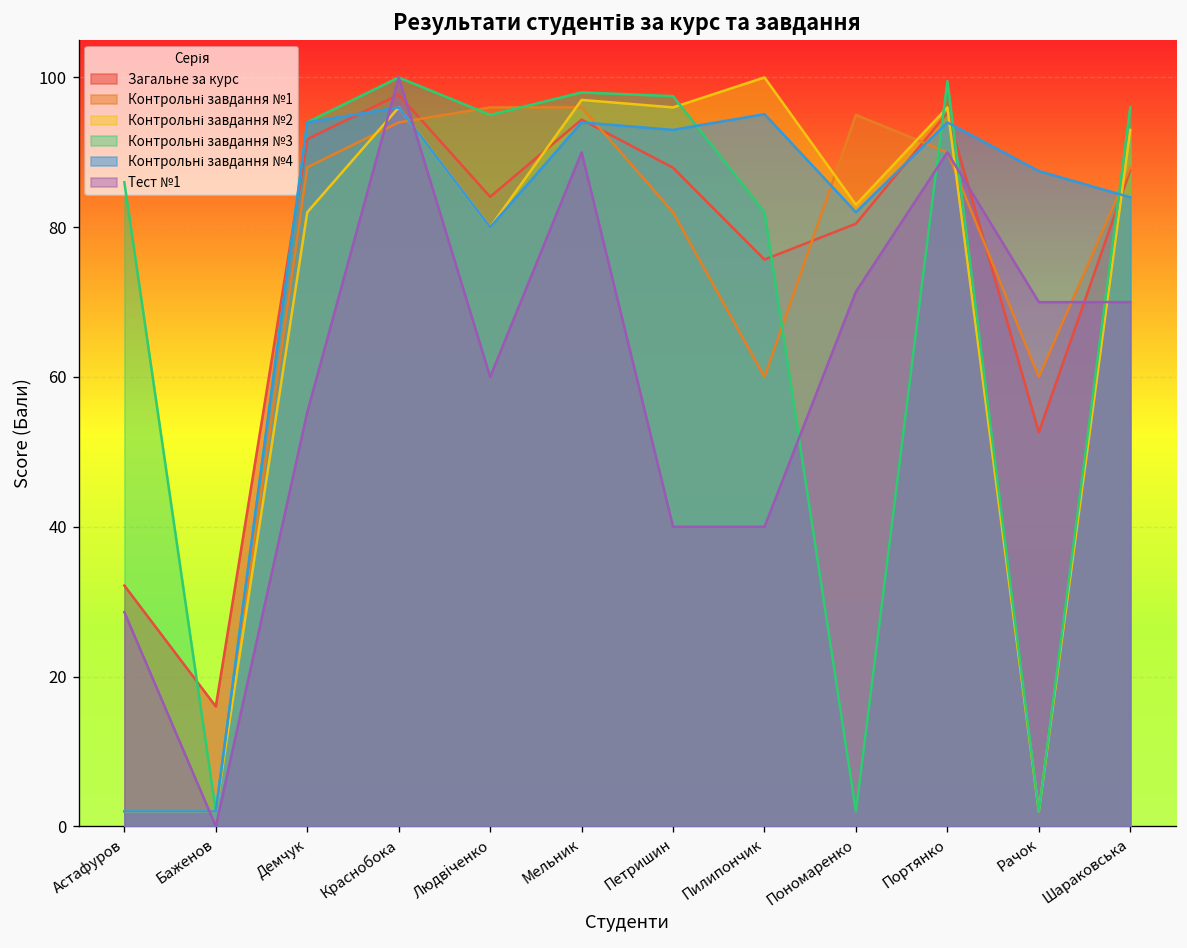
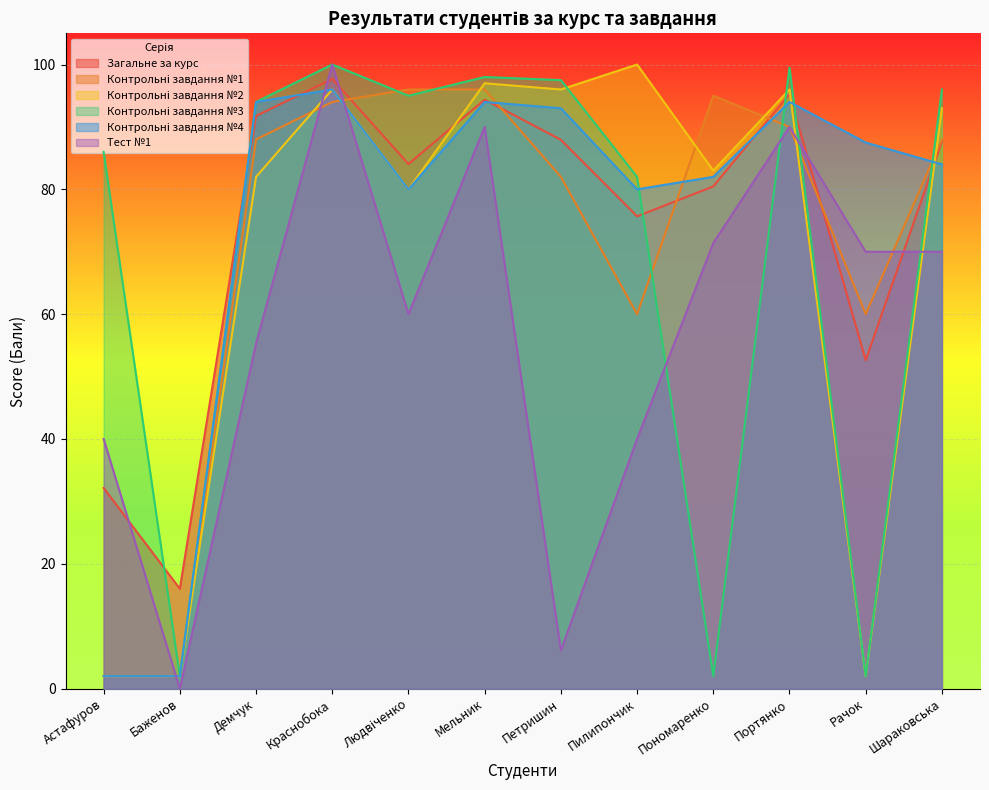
  {
    "Контрольні завдання №3": {
      "Людвіченко": 95,
      "Мельник": 98,
      "Петришин": 98,
      "Пилипончик": 82,
      "Пономаренко": 2,
      "Портянко": 100,
      "Шараковська": 96
    },
    "Контрольні завдання №4": {
      "Петришин": 93,
-     "Пилипончик": 95,
+     "Пилипончик": 80,
      "Пономаренко": 82,
      "Портянко": 94,
      "Рачок": 88,
      "Шараковська": 84
    },
    "Тест №1": {
-     "Астафуров": 29,
+     "Астафуров": 40,
      "Баженов": 0,
      "Демчук": 55,
      "Людвіченко": 60,
      "Мельник": 90,
-     "Петришин": 40,
+     "Петришин": 6,
      "Пилипончик": 40,
      "Пономаренко": 71,
      "Рачок": 70,
      "Шараковська": 70
    }
  }
